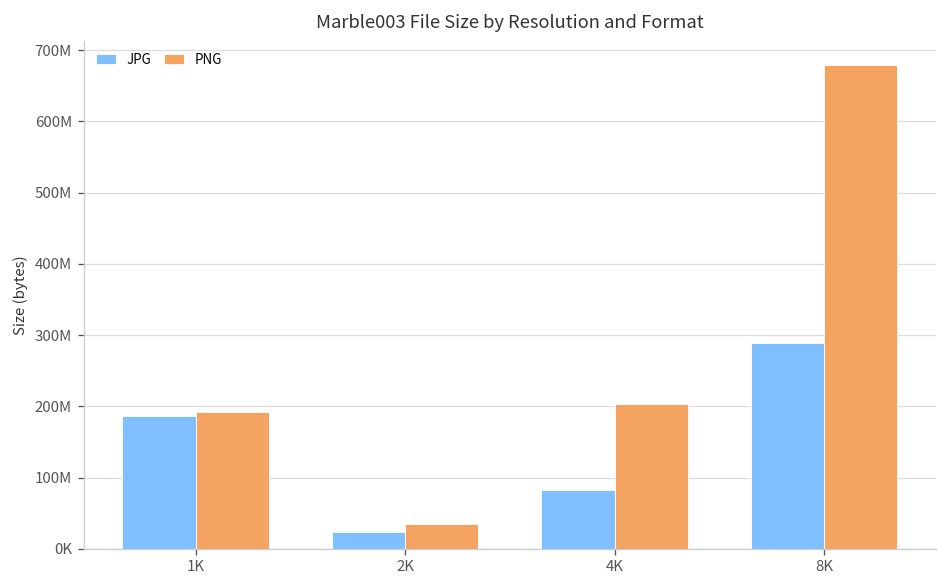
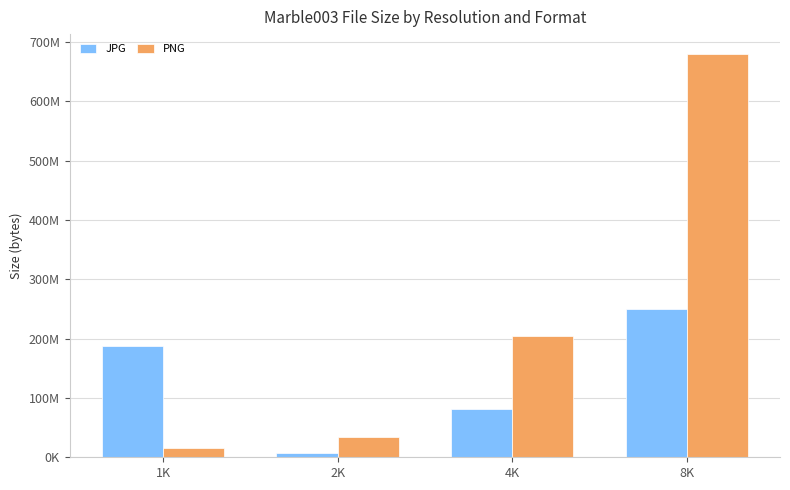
  {
    "JPG": {
      "1K": 190000000,
-     "2K": 20000000,
+     "2K": 10000000,
      "4K": 80000000,
-     "8K": 290000000
+     "8K": 250000000
    },
    "PNG": {
-     "1K": 190000000,
+     "1K": 10000000,
      "2K": 30000000,
      "4K": 200000000,
      "8K": 680000000
    }
  }
